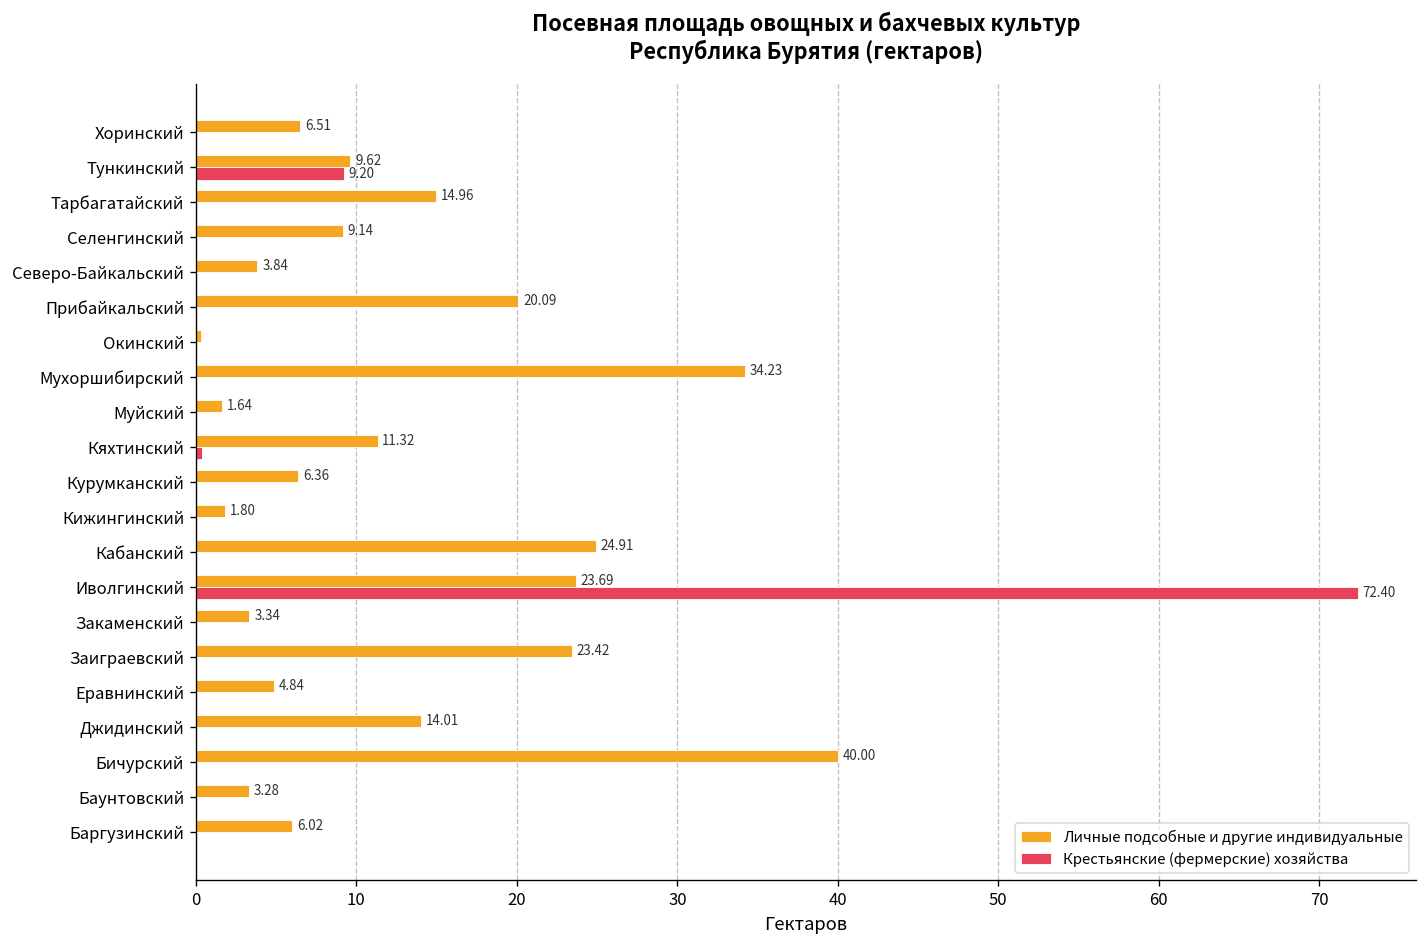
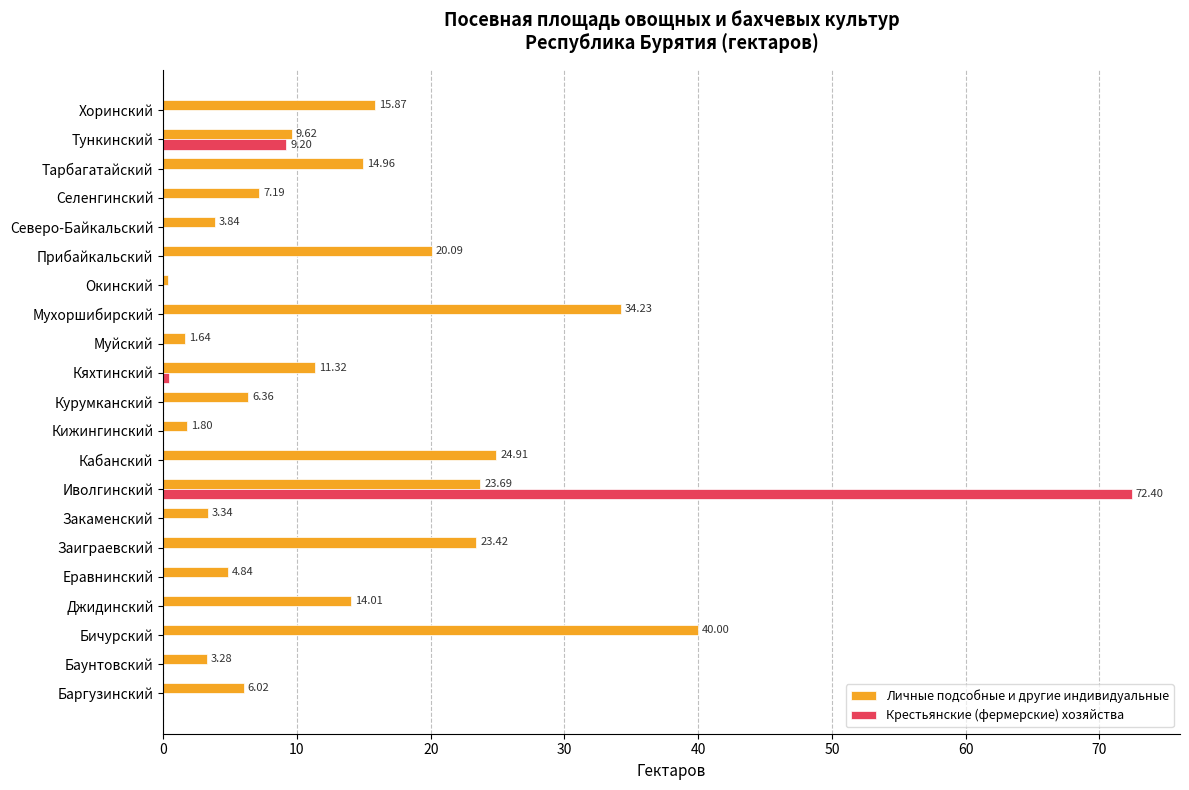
  {
    "Личные подсобные и другие индивидуальные": {
-     "Хоринский": 6.51,
+     "Хоринский": 15.87,
      "Тункинский": 9.62,
      "Тарбагатайский": 14.96,
-     "Селенгинский": 9.14,
+     "Селенгинский": 7.19,
      "Северо-Байкальский": 3.84,
      "Прибайкальский": 20.09,
      "Мухоршибирский": 34.23,
      "Муйский": 1.64,
      "Кяхтинский": 11.32,
      "Курумканский": 6.36,
      "Кижингинский": 1.80,
      "Кабанский": 24.91,
      "Иволгинский": 23.69,
      "Закаменский": 3.34,
      "Заиграевский": 23.42,
      "Еравнинский": 4.84,
      "Джидинский": 14.01,
      "Бичурский": 40.00,
      "Баунтовский": 3.28,
      "Баргузинский": 6.02
    },
    "Крестьянские (фермерские) хозяйства": {
      "Тункинский": 9.20,
      "Иволгинский": 72.40
    }
  }
